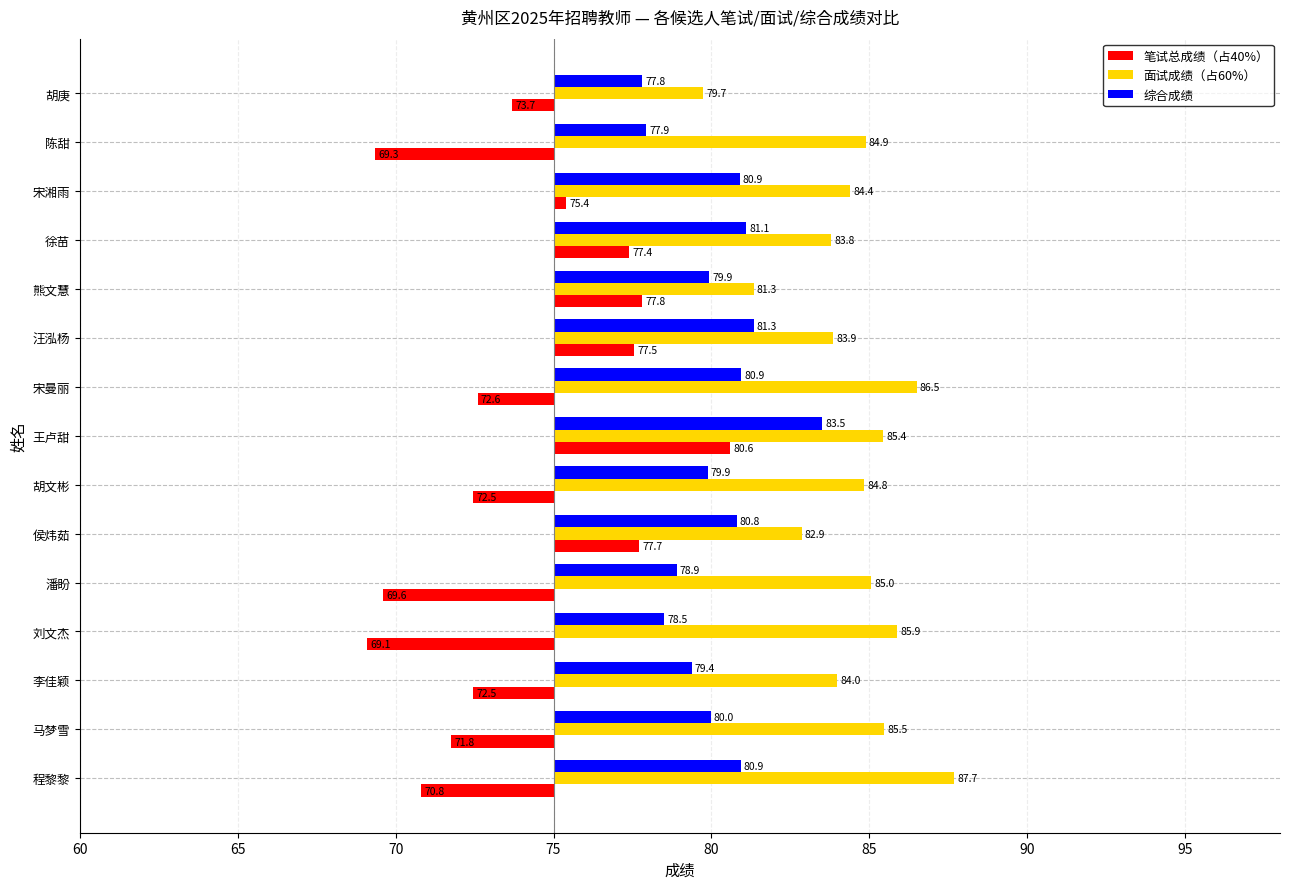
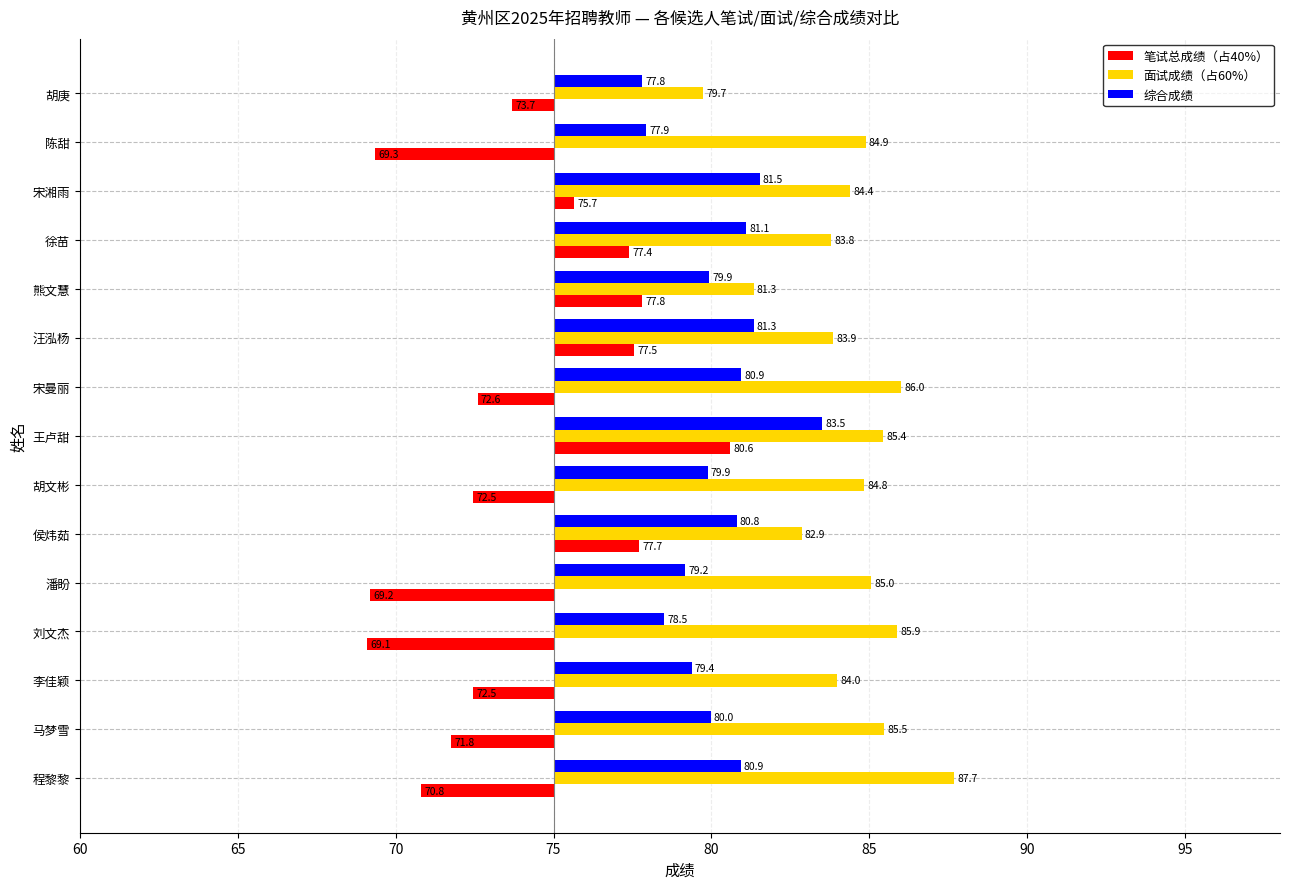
  {
    "笔试总成绩（占40%）": {
-     "宋湘雨": 75.4,
-     "潘盼": 69.6
+     "宋湘雨": 75.7,
+     "潘盼": 69.2
    },
    "面试成绩（占60%）": {
-     "宋曼丽": 86.5
+     "宋曼丽": 86.0
    },
    "综合成绩": {
-     "宋湘雨": 80.9,
-     "潘盼": 78.9
+     "宋湘雨": 81.5,
+     "潘盼": 79.2
    }
  }
